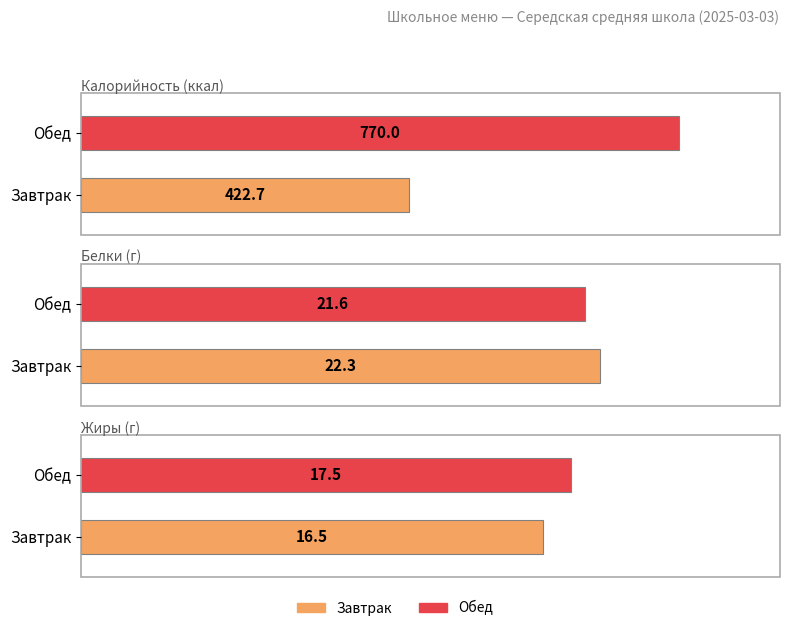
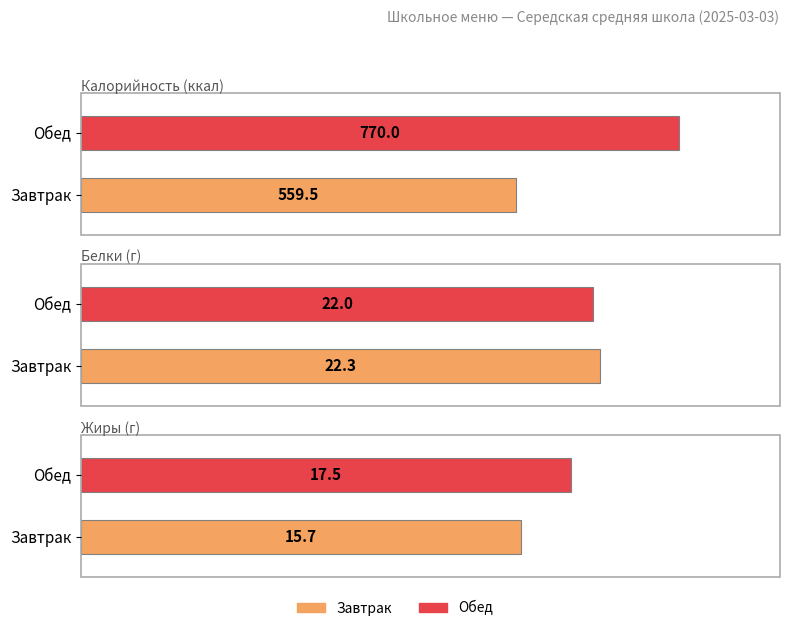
  {
    "Калорийность (ккал)": {
      "Обед": 770.0,
-     "Завтрак": 422.7
+     "Завтрак": 559.5
    },
    "Белки (г)": {
-     "Обед": 21.6,
+     "Обед": 22.0,
      "Завтрак": 22.3
    },
    "Жиры (г)": {
      "Обед": 17.5,
-     "Завтрак": 16.5
+     "Завтрак": 15.7
    }
  }
